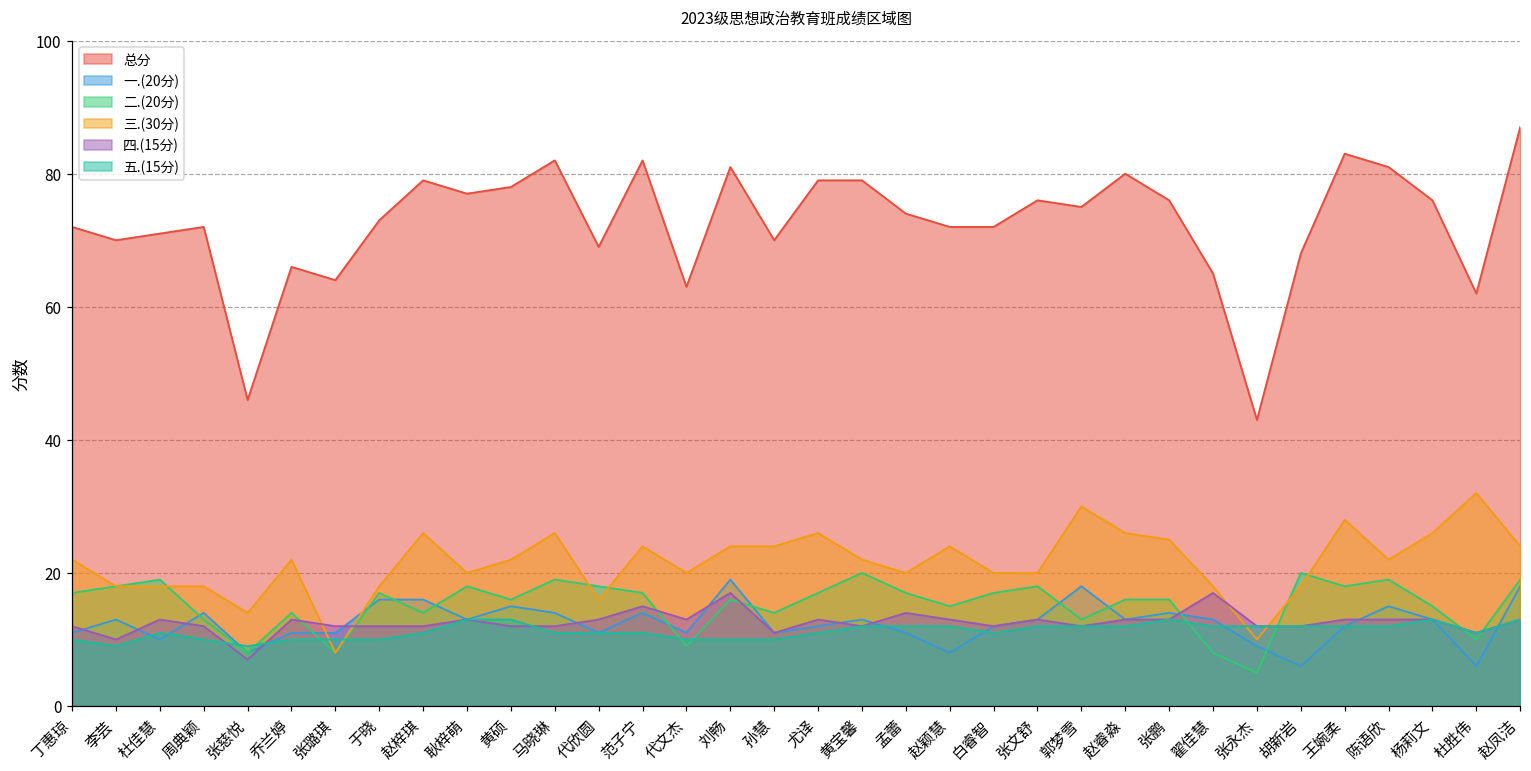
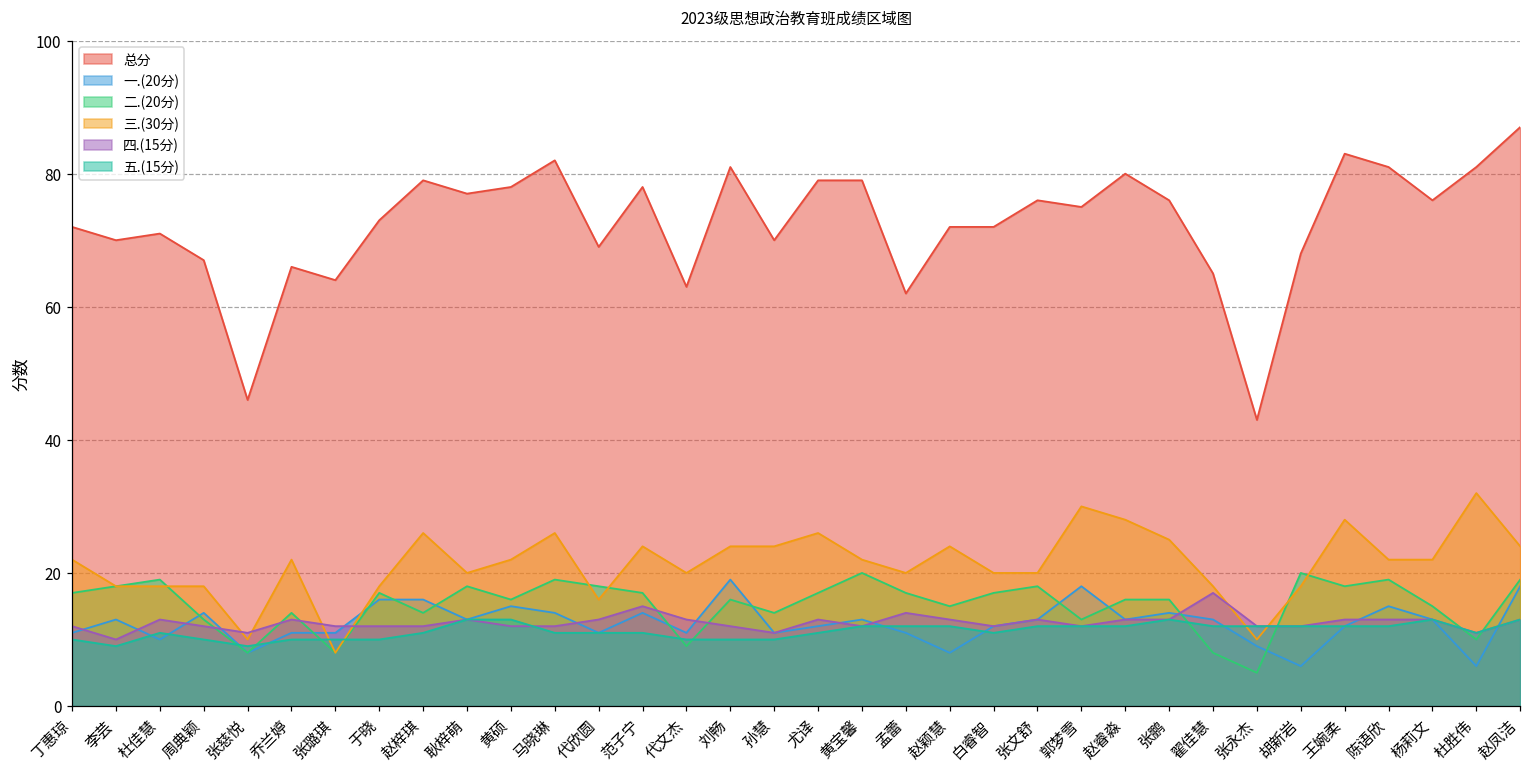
  {
    "总分": {
      "丁惠琼": 72,
      "李芸": 70,
      "杜佳慧": 71,
-     "周典颖": 72,
+     "周典颖": 67,
      "张慈悦": 46,
      "乔兰婷": 66,
      "张璐琪": 64,
      "于晓": 73,
      "赵梓琪": 79,
      "耿梓萌": 77,
      "黄硕": 78,
      "马晓琳": 82,
      "代欣圆": 69,
-     "范子宁": 82,
+     "范子宁": 78,
      "代文杰": 63,
      "刘畅": 81,
      "孙慧": 70,
      "尤译": 79,
      "黄宝馨": 79,
-     "孟蕾": 74,
+     "孟蕾": 62,
      "赵颖慧": 72,
      "白睿智": 72,
      "张文舒": 76,
      "郭梦雪": 75,
      "赵睿淼": 80,
      "张鹏": 76,
      "翟佳慧": 65,
      "张永杰": 43,
      "胡新岩": 68,
      "王婉柔": 83,
      "陈语欣": 81,
      "杨莉文": 76,
-     "杜胜伟": 62,
+     "杜胜伟": 81,
      "赵凤洁": 87
    },
    "三.(30分)": {
      "丁惠琼": 22,
      "杜佳慧": 18,
      "周典颖": 18,
-     "张慈悦": 14,
+     "张慈悦": 10,
      "乔兰婷": 22,
      "于晓": 18,
      "赵梓琪": 26,
      "耿梓萌": 20,
      "黄硕": 22,
      "马晓琳": 26,
      "代欣圆": 16,
      "范子宁": 24,
      "代文杰": 20,
      "刘畅": 24,
      "孙慧": 24,
      "尤译": 26,
      "黄宝馨": 22,
      "孟蕾": 20,
      "赵颖慧": 24,
      "白睿智": 20,
      "张文舒": 20,
      "郭梦雪": 30,
-     "赵睿淼": 26,
+     "赵睿淼": 28,
      "张鹏": 25,
      "翟佳慧": 18,
      "张永杰": 10,
      "胡新岩": 18,
      "王婉柔": 28,
      "陈语欣": 22,
-     "杨莉文": 26,
+     "杨莉文": 22,
      "杜胜伟": 32,
      "赵凤洁": 24
    },
    "四.(15分)": {
      "丁惠琼": 12,
      "李芸": 10,
      "杜佳慧": 13,
      "周典颖": 12,
-     "张慈悦": 7,
+     "张慈悦": 11,
      "乔兰婷": 13,
      "张璐琪": 12,
      "于晓": 12,
      "赵梓琪": 12,
      "黄硕": 12,
      "马晓琳": 12,
      "代欣圆": 13,
      "范子宁": 15,
      "代文杰": 13,
-     "刘畅": 17,
+     "刘畅": 12,
      "尤译": 13,
      "孟蕾": 14,
      "赵颖慧": 13,
      "翟佳慧": 17,
      "王婉柔": 13,
      "陈语欣": 13
    }
  }
